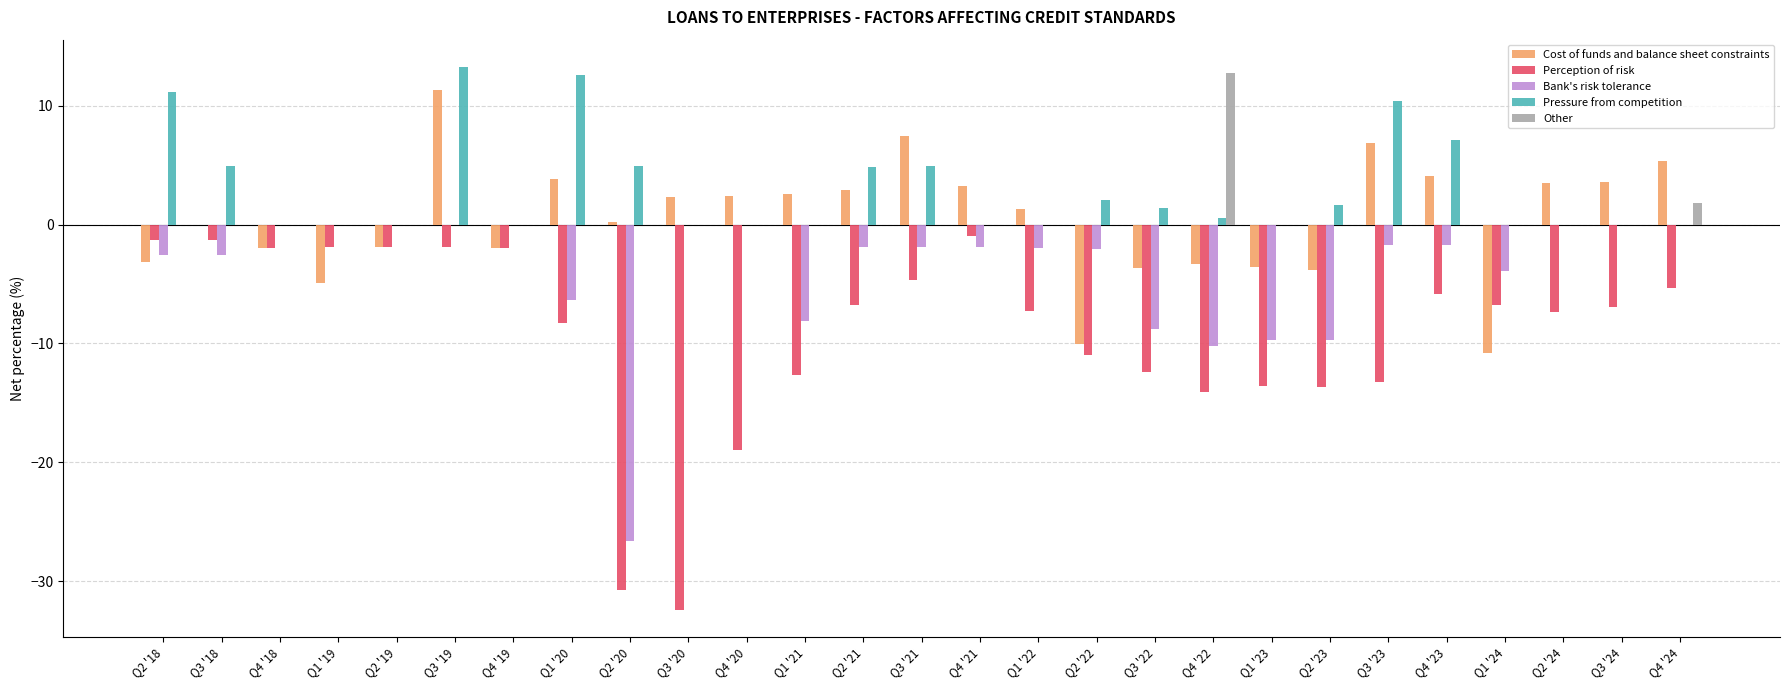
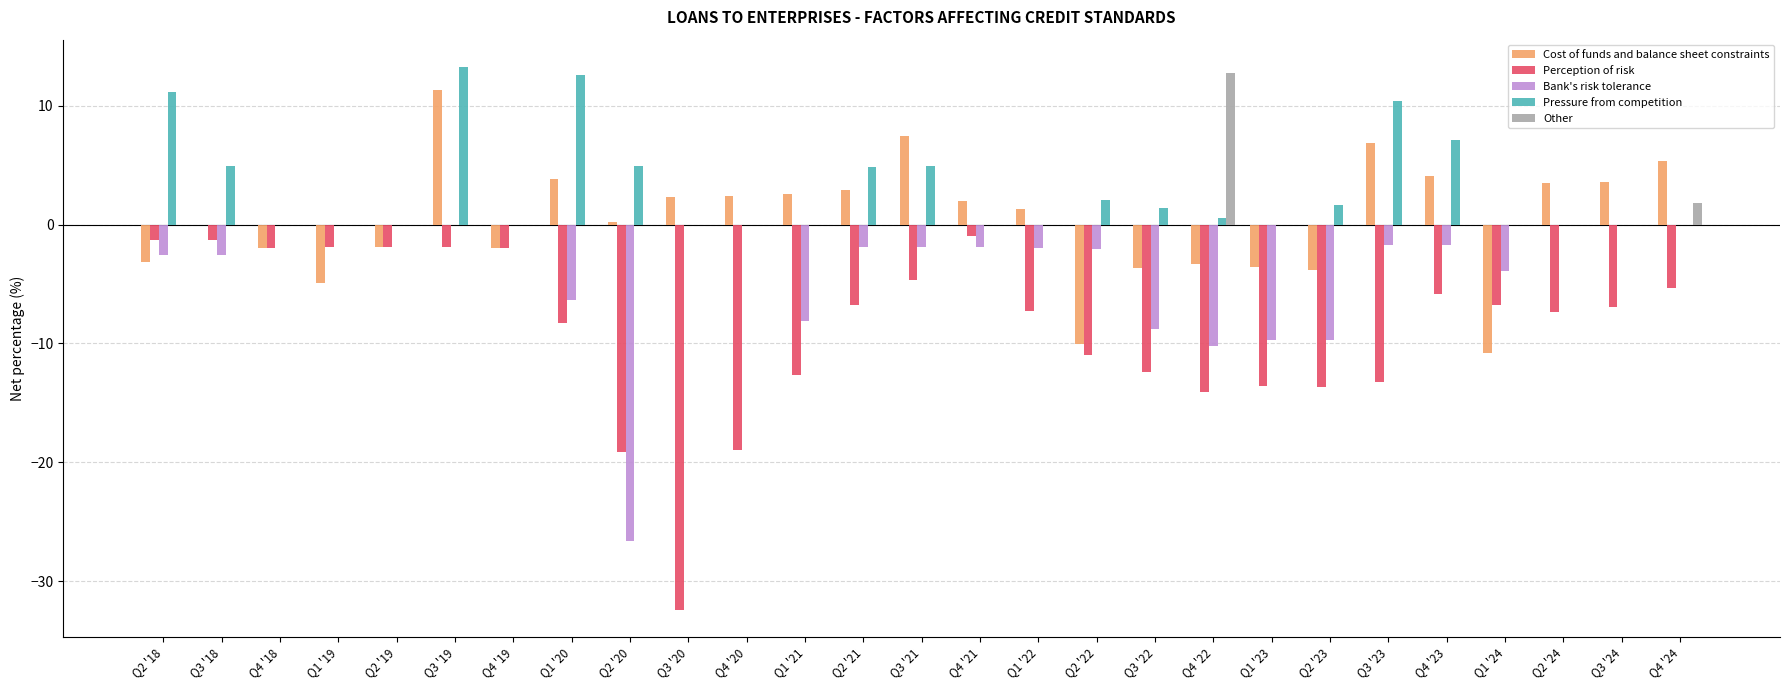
  {
    "Cost of funds and balance sheet constraints": {
      "Q2 '18": -3.2,
      "Q3 '18": 0.0,
      "Q4 '18": -1.9,
      "Q1 '19": -5.0,
      "Q2 '19": -1.9,
      "Q3 '19": 11.3,
      "Q4 '19": -2.0,
      "Q1 '20": 3.9,
      "Q2 '20": 0.2,
      "Q3 '20": 2.3,
      "Q4 '20": 2.4,
      "Q1 '21": 2.6,
      "Q2 '21": 2.9,
      "Q3 '21": 7.4,
-     "Q4 '21": 3.2,
+     "Q4 '21": 2.0,
      "Q1 '22": 1.3,
      "Q2 '22": -10.0,
      "Q3 '22": -3.7,
      "Q4 '22": -3.3,
      "Q1 '23": -3.5,
      "Q2 '23": -3.8,
      "Q3 '23": 6.9,
      "Q4 '23": 4.1,
      "Q1 '24": -10.8,
      "Q2 '24": 3.5,
      "Q3 '24": 3.5,
      "Q4 '24": 5.3
    },
    "Perception of risk": {
      "Q2 '18": -1.3,
      "Q3 '18": -1.3,
      "Q4 '18": -1.9,
      "Q1 '19": -1.9,
      "Q2 '19": -1.9,
      "Q3 '19": -1.9,
      "Q4 '19": -2.0,
      "Q1 '20": -8.3,
-     "Q2 '20": -30.7,
+     "Q2 '20": -19.2,
      "Q3 '20": -32.4,
      "Q4 '20": -19.0,
      "Q1 '21": -12.6,
      "Q2 '21": -6.8,
      "Q3 '21": -4.7,
      "Q4 '21": -1.0,
      "Q1 '22": -7.3,
      "Q2 '22": -11.0,
      "Q3 '22": -12.4,
      "Q4 '22": -14.1,
      "Q1 '23": -13.6,
      "Q2 '23": -13.7,
      "Q3 '23": -13.2,
      "Q4 '23": -5.8,
      "Q1 '24": -6.8,
      "Q2 '24": -7.3,
      "Q3 '24": -7.0,
      "Q4 '24": -5.3
    },
    "Pressure from competition": {
      "Q2 '18": 11.1,
      "Q3 '18": 5.0,
      "Q4 '18": 0.0,
      "Q1 '19": 0.0,
      "Q2 '19": 0.0,
      "Q3 '19": 13.3,
      "Q4 '19": 0.0,
      "Q1 '20": 12.6,
      "Q2 '20": 5.0,
      "Q3 '20": 0.0,
      "Q4 '20": 0.0,
      "Q1 '21": 0.0,
      "Q2 '21": 4.8,
      "Q3 '21": 4.9,
      "Q4 '21": 0.0,
      "Q1 '22": 0.0,
      "Q2 '22": 2.0,
      "Q3 '22": 1.4,
      "Q4 '22": 0.5,
      "Q1 '23": 0.0,
      "Q2 '23": 1.6,
      "Q3 '23": 10.4,
      "Q4 '23": 7.1,
      "Q1 '24": 0.0,
      "Q2 '24": 0.0,
      "Q3 '24": 0.0,
      "Q4 '24": 0.0
    }
  }
